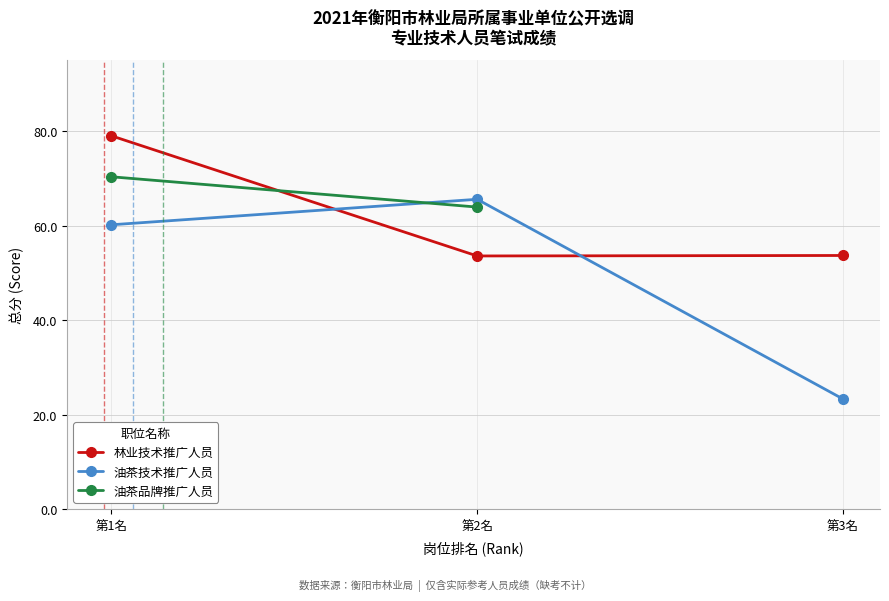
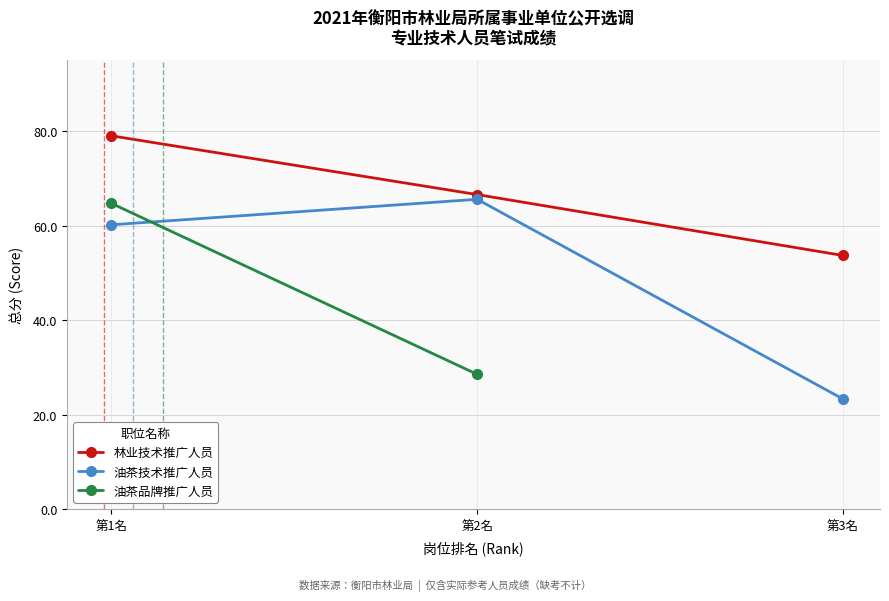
  {
    "林业技术推广人员": {
      "第1名": 79,
-     "第2名": 54,
+     "第2名": 67,
      "第3名": 54
    },
    "油茶技术推广人员": {
      "第1名": 60,
      "第2名": 66,
      "第3名": 23
    },
    "油茶品牌推广人员": {
-     "第1名": 70,
-     "第2名": 64
+     "第1名": 65,
+     "第2名": 29
    }
  }
